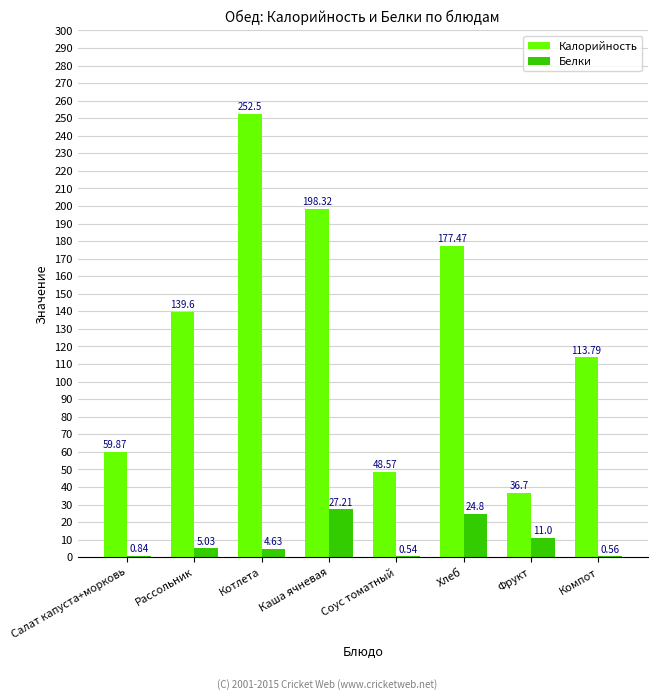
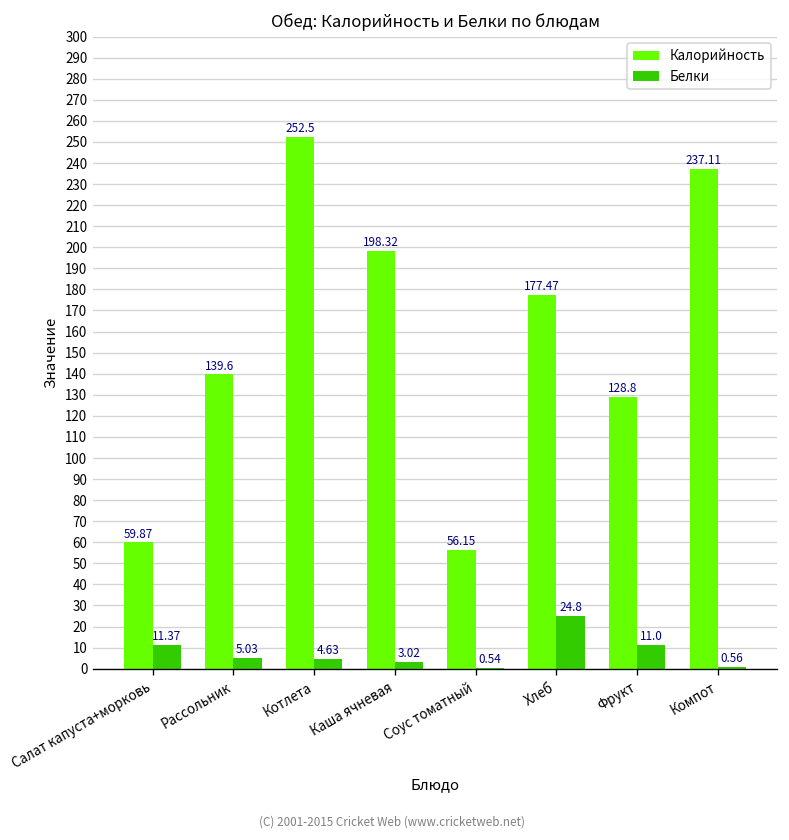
  {
    "Калорийность": {
      "Салат капуста+морковь": 59.87,
      "Рассольник": 139.6,
      "Котлета": 252.5,
      "Каша ячневая": 198.32,
-     "Соус томатный": 48.57,
+     "Соус томатный": 56.15,
      "Хлеб": 177.47,
-     "Фрукт": 36.7,
-     "Компот": 113.79
+     "Фрукт": 128.8,
+     "Компот": 237.11
    },
    "Белки": {
-     "Салат капуста+морковь": 0.84,
+     "Салат капуста+морковь": 11.37,
      "Рассольник": 5.03,
      "Котлета": 4.63,
-     "Каша ячневая": 27.21,
+     "Каша ячневая": 3.02,
      "Соус томатный": 0.54,
      "Хлеб": 24.8,
      "Фрукт": 11.0,
      "Компот": 0.56
    }
  }
